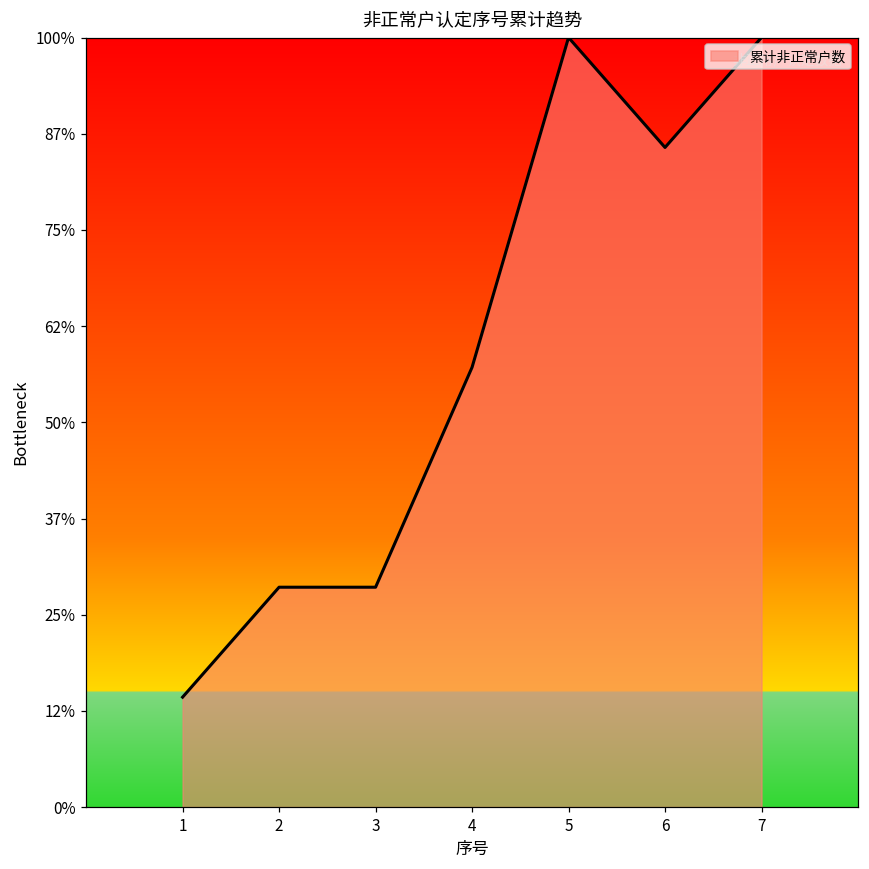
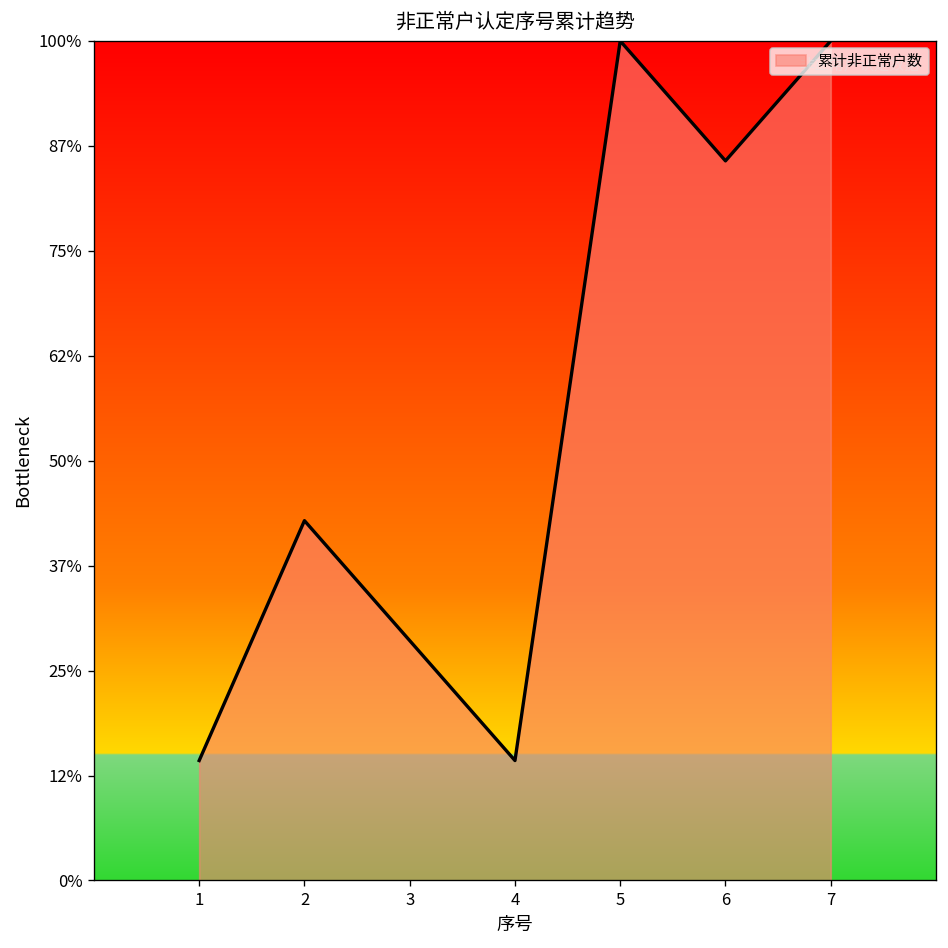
  {
    "1": "14%",
-   "2": "29%",
+   "2": "43%",
    "3": "29%",
-   "4": "57%",
+   "4": "14%",
    "5": "100%",
    "6": "86%",
    "7": "100%"
  }
